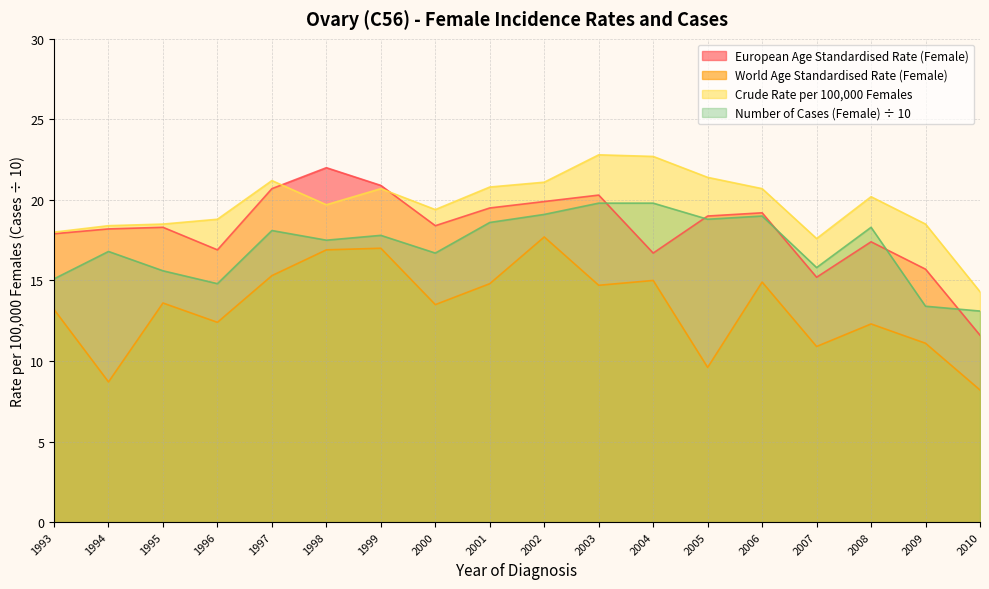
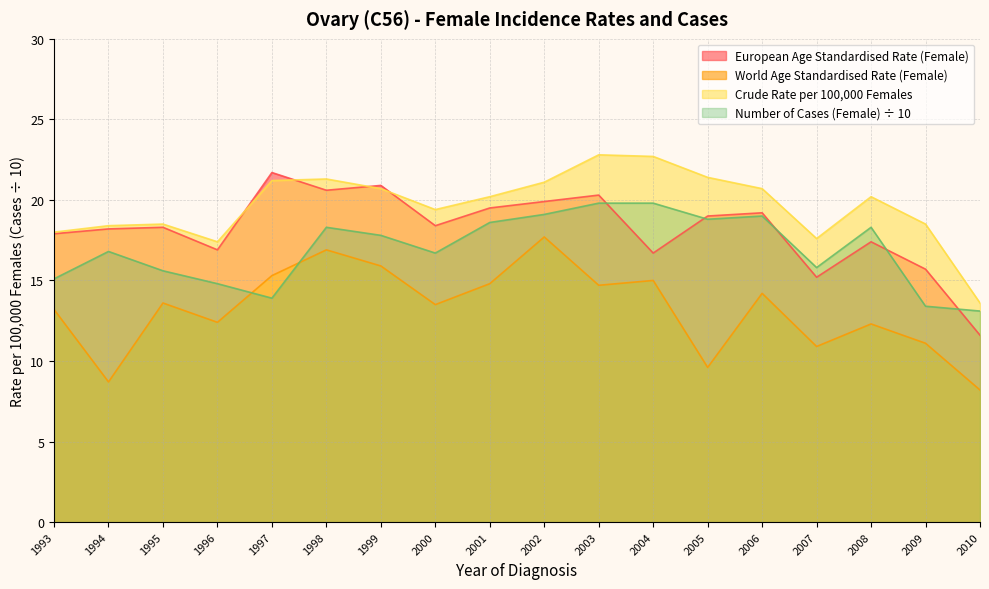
  {
    "European Age Standardised Rate (Female)": {
      "1994": 18.2,
      "1995": 18.3,
      "1996": 16.9,
-     "1997": 20.7,
-     "1998": 22.0,
+     "1997": 21.7,
+     "1998": 20.6,
      "1999": 20.9,
      "2000": 18.4,
      "2001": 19.5,
      "2002": 19.9,
      "2003": 20.3,
      "2004": 16.7,
      "2005": 19.0,
      "2006": 19.2,
      "2007": 15.2,
      "2008": 17.4,
      "2009": 15.7,
      "2010": 11.6
    },
    "World Age Standardised Rate (Female)": {
      "1993": 13.2,
      "1994": 8.7,
      "1995": 13.6,
      "1996": 12.4,
      "1997": 15.3,
      "1998": 16.9,
-     "1999": 17.0,
+     "1999": 15.9,
      "2000": 13.5,
      "2001": 14.8,
      "2002": 17.7,
      "2003": 14.7,
      "2004": 15.0,
      "2005": 9.6,
-     "2006": 14.9,
+     "2006": 14.2,
      "2007": 10.9,
      "2008": 12.3,
      "2009": 11.1,
      "2010": 8.2
    },
    "Crude Rate per 100,000 Females": {
      "1994": 18.4,
      "1995": 18.5,
-     "1996": 18.8,
+     "1996": 17.4,
      "1997": 21.2,
-     "1998": 19.7,
+     "1998": 21.3,
      "1999": 20.7,
      "2000": 19.4,
-     "2001": 20.8,
+     "2001": 20.2,
      "2002": 21.1,
      "2003": 22.8,
      "2004": 22.7,
      "2005": 21.4,
      "2006": 20.7,
      "2007": 17.6,
      "2008": 20.2,
      "2009": 18.5,
-     "2010": 14.3
+     "2010": 13.6
    },
    "Number of Cases (Female) ÷ 10": {
      "1993": 15.1,
      "1994": 16.8,
      "1995": 15.6,
      "1996": 14.8,
-     "1997": 18.1,
-     "1998": 17.5,
+     "1997": 13.9,
+     "1998": 18.3,
      "1999": 17.8,
      "2000": 16.7,
      "2001": 18.6,
      "2002": 19.1,
      "2003": 19.8,
      "2004": 19.8,
      "2005": 18.8,
      "2006": 19.0,
      "2007": 15.8,
      "2008": 18.3,
      "2009": 13.4,
      "2010": 13.1
    }
  }
